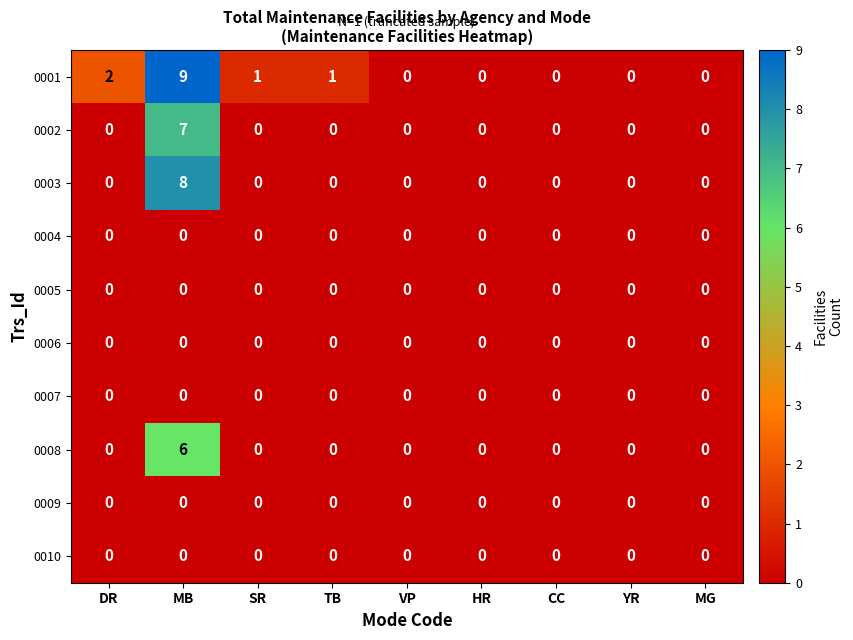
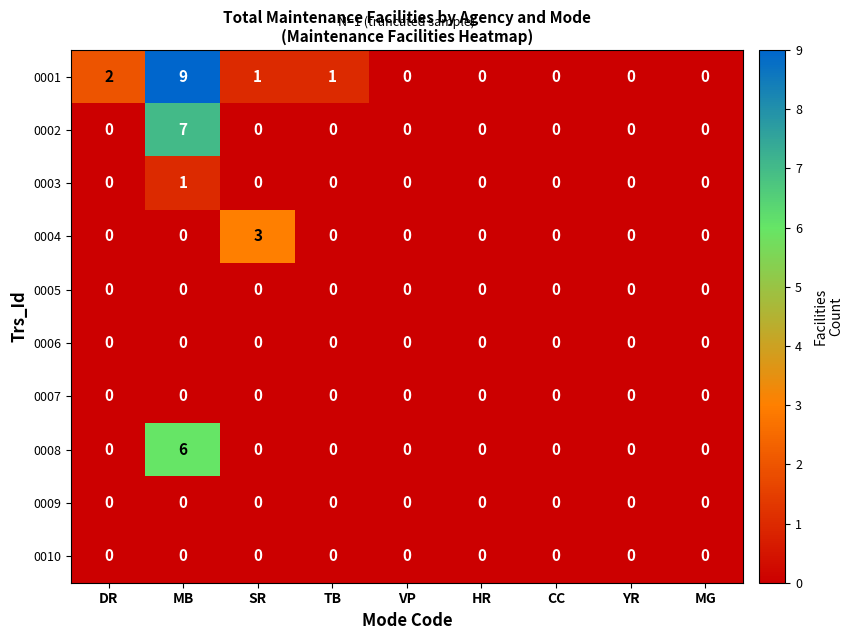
  {
    "0001": {
      "DR": 2,
      "MB": 9,
      "SR": 1,
      "TB": 1,
      "VP": 0,
      "HR": 0,
      "CC": 0,
      "YR": 0,
      "MG": 0
    },
    "0002": {
      "DR": 0,
      "MB": 7,
      "SR": 0,
      "TB": 0,
      "VP": 0,
      "HR": 0,
      "CC": 0,
      "YR": 0,
      "MG": 0
    },
    "0003": {
      "DR": 0,
-     "MB": 8,
+     "MB": 1,
      "SR": 0,
      "TB": 0,
      "VP": 0,
      "HR": 0,
      "CC": 0,
      "YR": 0,
      "MG": 0
    },
    "0004": {
      "DR": 0,
      "MB": 0,
-     "SR": 0,
+     "SR": 3,
      "TB": 0,
      "VP": 0,
      "HR": 0,
      "CC": 0,
      "YR": 0,
      "MG": 0
    },
    "0005": {
      "DR": 0,
      "MB": 0,
      "SR": 0,
      "TB": 0,
      "VP": 0,
      "HR": 0,
      "CC": 0,
      "YR": 0,
      "MG": 0
    },
    "0006": {
      "DR": 0,
      "MB": 0,
      "SR": 0,
      "TB": 0,
      "VP": 0,
      "HR": 0,
      "CC": 0,
      "YR": 0,
      "MG": 0
    },
    "0007": {
      "DR": 0,
      "MB": 0,
      "SR": 0,
      "TB": 0,
      "VP": 0,
      "HR": 0,
      "CC": 0,
      "YR": 0,
      "MG": 0
    },
    "0008": {
      "DR": 0,
      "MB": 6,
      "SR": 0,
      "TB": 0,
      "VP": 0,
      "HR": 0,
      "CC": 0,
      "YR": 0,
      "MG": 0
    },
    "0009": {
      "DR": 0,
      "MB": 0,
      "SR": 0,
      "TB": 0,
      "VP": 0,
      "HR": 0,
      "CC": 0,
      "YR": 0,
      "MG": 0
    },
    "0010": {
      "DR": 0,
      "MB": 0,
      "SR": 0,
      "TB": 0,
      "VP": 0,
      "HR": 0,
      "CC": 0,
      "YR": 0,
      "MG": 0
    }
  }
